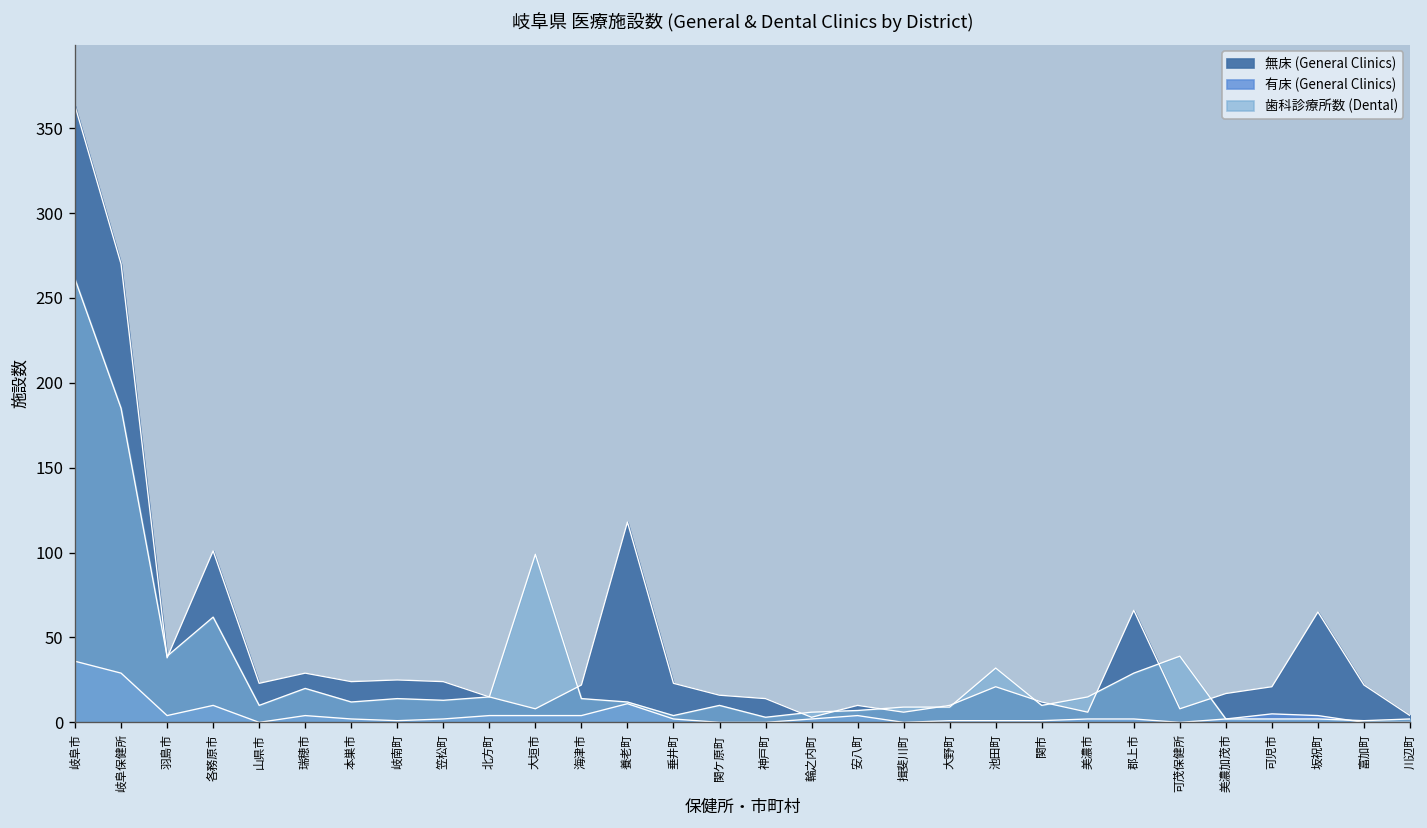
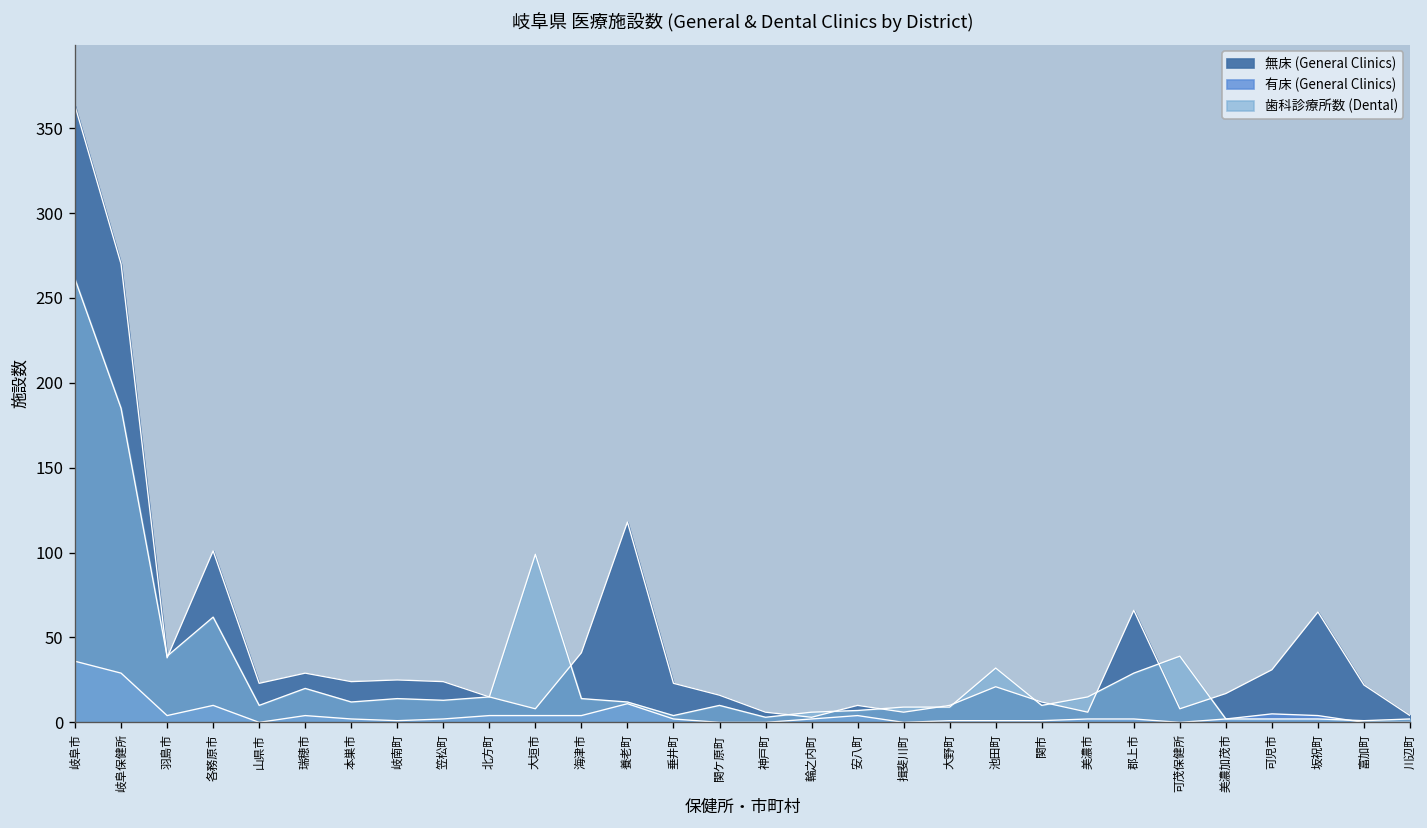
  {
    "無床 (General Clinics)": {
      "岐阜市": 363,
      "岐阜保健所": 270,
      "各務原市": 101,
      "山県市": 23,
      "瑞穂市": 29,
      "本巣市": 24,
      "岐南町": 25,
      "笠松町": 24,
      "大垣市": 8,
-     "海津市": 22,
+     "海津市": 41,
      "養老町": 118,
      "垂井町": 23,
      "関ケ原町": 16,
-     "神戸町": 14,
+     "神戸町": 6,
      "安八町": 10,
      "揖斐川町": 6,
      "池田町": 21,
      "関市": 12,
      "美濃市": 6,
      "郡上市": 66,
      "可茂保健所": 8,
      "美濃加茂市": 17,
-     "可児市": 21,
+     "可児市": 31,
      "坂祝町": 65,
      "富加町": 22,
      "川辺町": 4
    }
  }
